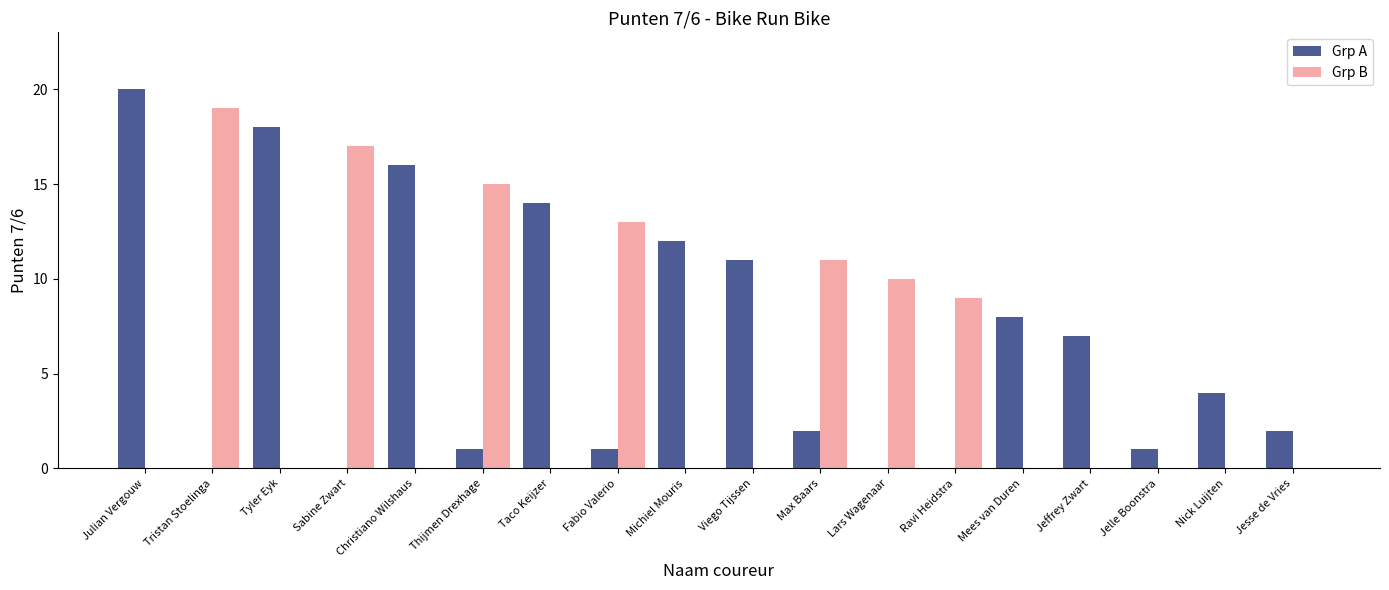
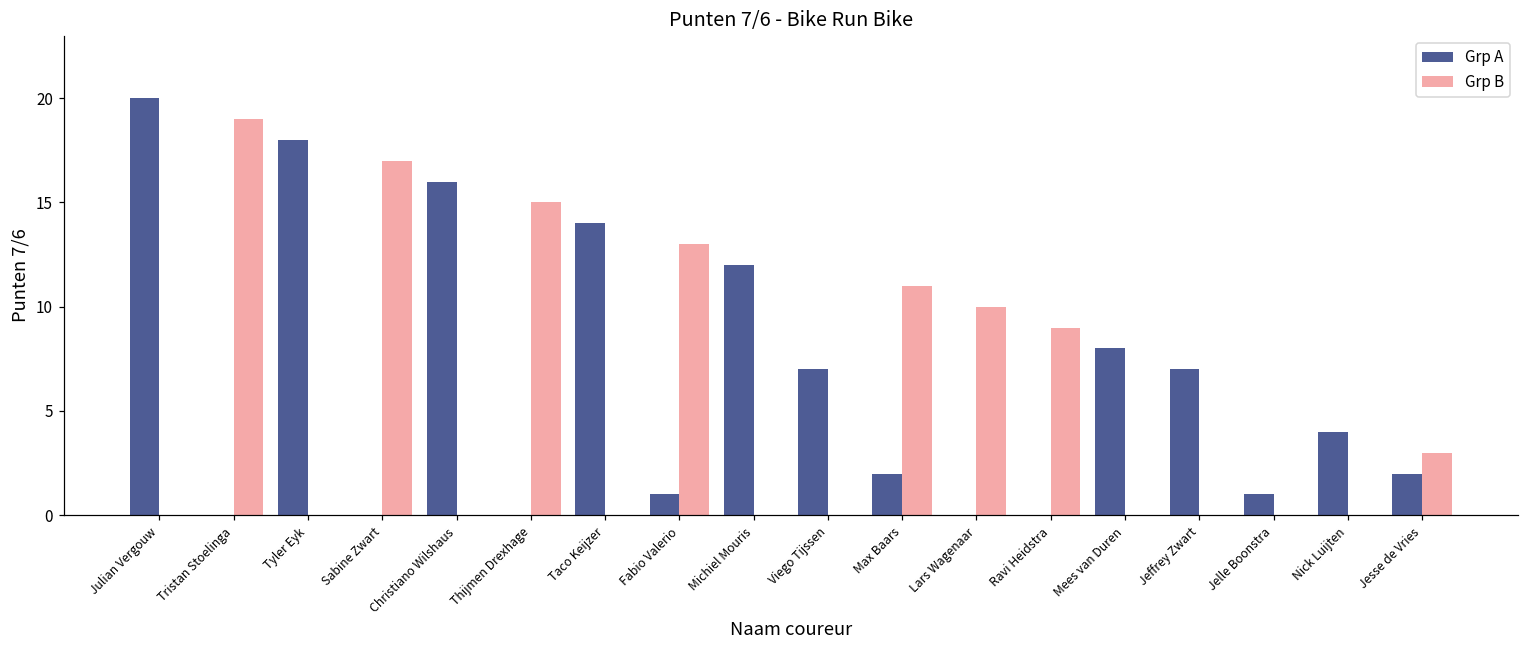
  {
    "Grp A": {
      "Julian Vergouw": 20,
      "Tristan Stoelinga": 0,
      "Tyler Eyk": 18,
      "Sabine Zwart": 0,
      "Christiano Wilshaus": 16,
-     "Thijmen Drexhage": 1,
+     "Thijmen Drexhage": 0,
      "Taco Keijzer": 14,
      "Fabio Valerio": 1,
      "Michiel Mouris": 12,
-     "Viego Tijssen": 11,
+     "Viego Tijssen": 7,
      "Max Baars": 2,
      "Lars Wagenaar": 0,
      "Ravi Heidstra": 0,
      "Mees van Duren": 8,
      "Jeffrey Zwart": 7,
      "Jelle Boonstra": 1,
      "Nick Luijten": 4,
      "Jesse de Vries": 2
    },
    "Grp B": {
      "Julian Vergouw": 0,
      "Tristan Stoelinga": 19,
      "Tyler Eyk": 0,
      "Sabine Zwart": 17,
      "Christiano Wilshaus": 0,
      "Thijmen Drexhage": 15,
      "Taco Keijzer": 0,
      "Fabio Valerio": 13,
      "Michiel Mouris": 0,
      "Viego Tijssen": 0,
      "Max Baars": 11,
      "Lars Wagenaar": 10,
      "Ravi Heidstra": 9,
      "Mees van Duren": 0,
      "Jeffrey Zwart": 0,
      "Jelle Boonstra": 0,
      "Nick Luijten": 0,
-     "Jesse de Vries": 0
+     "Jesse de Vries": 3
    }
  }
